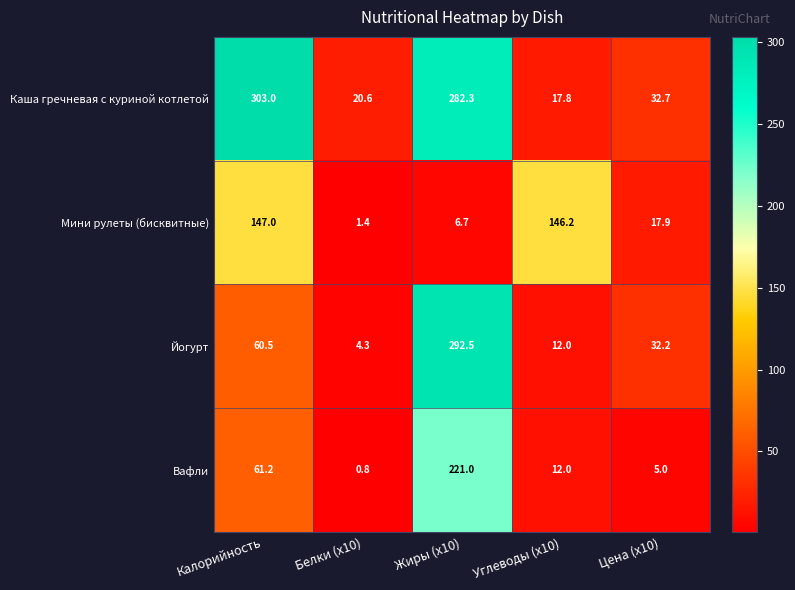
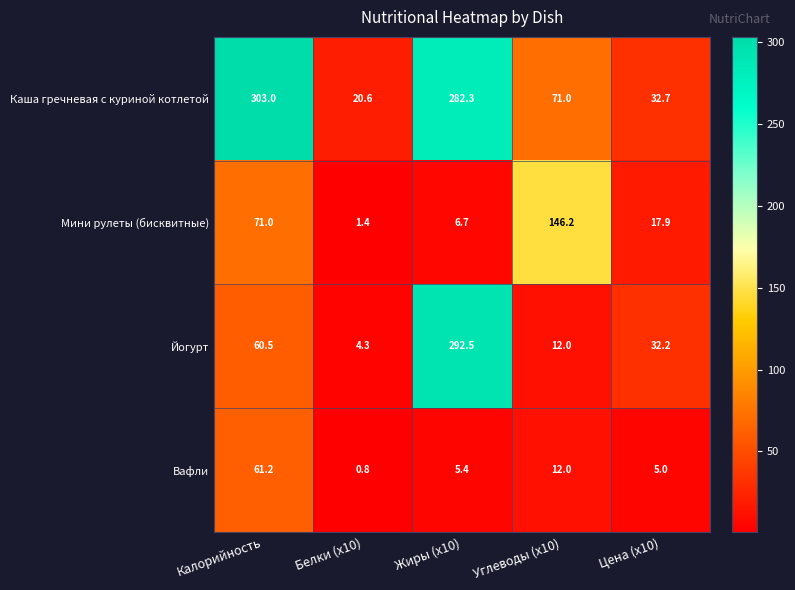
  {
    "Каша гречневая с куриной котлетой": {
      "Калорийность": 303.0,
      "Белки (x10)": 20.6,
      "Жиры (x10)": 282.3,
-     "Углеводы (x10)": 17.8,
+     "Углеводы (x10)": 71.0,
      "Цена (x10)": 32.7
    },
    "Мини рулеты (бисквитные)": {
-     "Калорийность": 147.0,
+     "Калорийность": 71.0,
      "Белки (x10)": 1.4,
      "Жиры (x10)": 6.7,
      "Углеводы (x10)": 146.2,
      "Цена (x10)": 17.9
    },
    "Йогурт": {
      "Калорийность": 60.5,
      "Белки (x10)": 4.3,
      "Жиры (x10)": 292.5,
      "Углеводы (x10)": 12.0,
      "Цена (x10)": 32.2
    },
    "Вафли": {
      "Калорийность": 61.2,
      "Белки (x10)": 0.8,
-     "Жиры (x10)": 221.0,
+     "Жиры (x10)": 5.4,
      "Углеводы (x10)": 12.0,
      "Цена (x10)": 5.0
    }
  }
